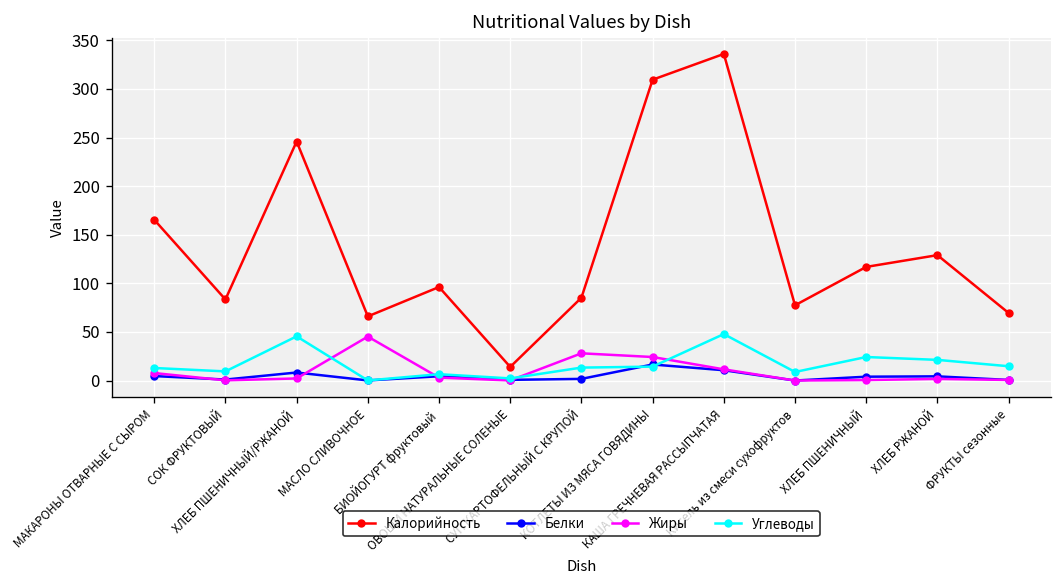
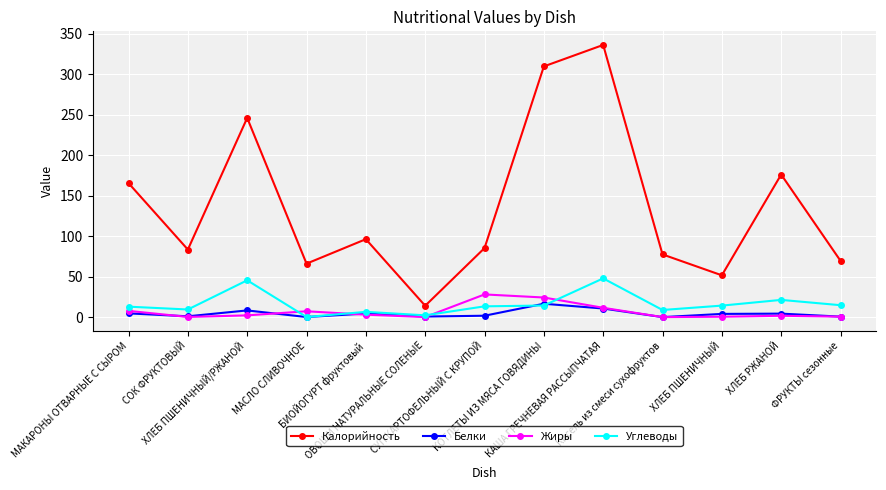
  {
    "Калорийность": {
      "МАКАРОНЫ ОТВАРНЫЕ С СЫРОМ": 170,
      "СОК ФРУКТОВЫЙ": 80,
      "ХЛЕБ ПШЕНИЧНЫЙ/РЖАНОЙ": 250,
      "МАСЛО СЛИВОЧНОЕ": 70,
      "БИОЙОГУРТ фруктовый": 100,
      "ОВОЩИ НАТУРАЛЬНЫЕ СОЛЕНЫЕ": 10,
      "СУП КАРТОФЕЛЬНЫЙ С КРУПОЙ": 90,
      "КОТЛЕТЫ ИЗ МЯСА ГОВЯДИНЫ": 310,
      "КАША ГРЕЧНЕВАЯ РАССЫПЧАТАЯ": 340,
      "Кисель из смеси сухофруктов": 80,
-     "ХЛЕБ ПШЕНИЧНЫЙ": 120,
-     "ХЛЕБ РЖАНОЙ": 130,
+     "ХЛЕБ ПШЕНИЧНЫЙ": 50,
+     "ХЛЕБ РЖАНОЙ": 180,
      "ФРУКТЫ сезонные": 70
    },
    "Белки": {
      "ХЛЕБ ПШЕНИЧНЫЙ/РЖАНОЙ": 10,
      "СУП КАРТОФЕЛЬНЫЙ С КРУПОЙ": 0,
      "ХЛЕБ ПШЕНИЧНЫЙ": 0
    },
    "Жиры": {
      "ХЛЕБ ПШЕНИЧНЫЙ/РЖАНОЙ": 0,
-     "МАСЛО СЛИВОЧНОЕ": 50,
+     "МАСЛО СЛИВОЧНОЕ": 10,
      "СУП КАРТОФЕЛЬНЫЙ С КРУПОЙ": 30,
      "КОТЛЕТЫ ИЗ МЯСА ГОВЯДИНЫ": 20,
      "ХЛЕБ ПШЕНИЧНЫЙ": 0
    },
    "Углеводы": {
      "МАКАРОНЫ ОТВАРНЫЕ С СЫРОМ": 10,
      "СОК ФРУКТОВЫЙ": 10,
      "ХЛЕБ ПШЕНИЧНЫЙ/РЖАНОЙ": 50,
      "СУП КАРТОФЕЛЬНЫЙ С КРУПОЙ": 10,
      "КАША ГРЕЧНЕВАЯ РАССЫПЧАТАЯ": 50,
      "Кисель из смеси сухофруктов": 10,
-     "ХЛЕБ ПШЕНИЧНЫЙ": 20,
+     "ХЛЕБ ПШЕНИЧНЫЙ": 10,
      "ХЛЕБ РЖАНОЙ": 20,
      "ФРУКТЫ сезонные": 10
    }
  }
